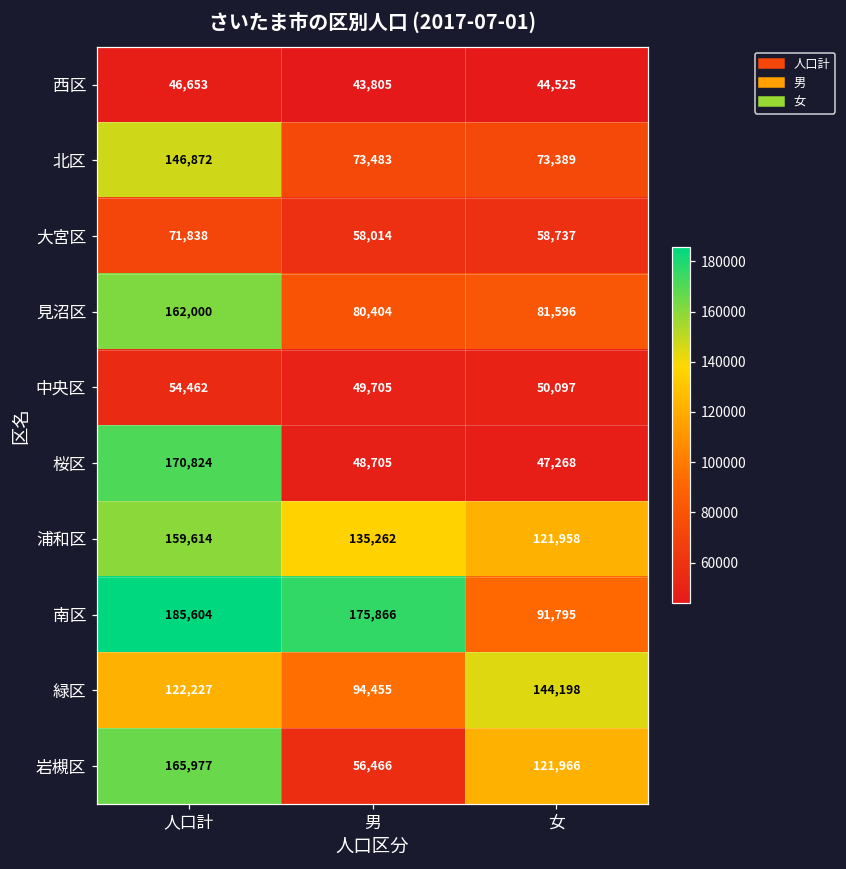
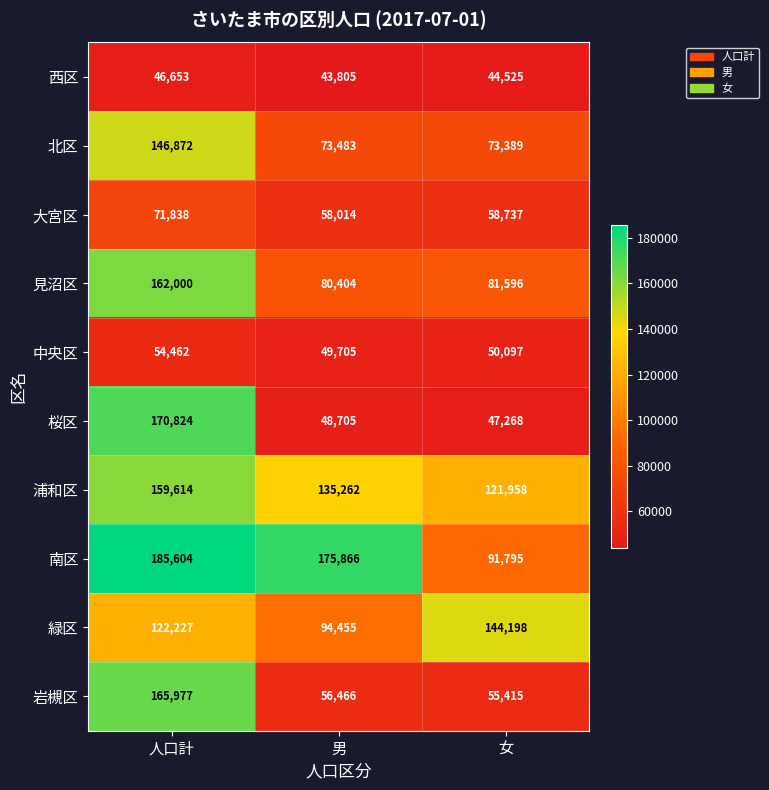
  {
    "西区": {
      "人口計": "46,653",
      "男": "43,805",
      "女": "44,525"
    },
    "北区": {
      "人口計": "146,872",
      "男": "73,483",
      "女": "73,389"
    },
    "大宮区": {
      "人口計": "71,838",
      "男": "58,014",
      "女": "58,737"
    },
    "見沼区": {
      "人口計": "162,000",
      "男": "80,404",
      "女": "81,596"
    },
    "中央区": {
      "人口計": "54,462",
      "男": "49,705",
      "女": "50,097"
    },
    "桜区": {
      "人口計": "170,824",
      "男": "48,705",
      "女": "47,268"
    },
    "浦和区": {
      "人口計": "159,614",
      "男": "135,262",
      "女": "121,958"
    },
    "南区": {
      "人口計": "185,604",
      "男": "175,866",
      "女": "91,795"
    },
    "緑区": {
      "人口計": "122,227",
      "男": "94,455",
      "女": "144,198"
    },
    "岩槻区": {
      "人口計": "165,977",
      "男": "56,466",
-     "女": "121,966"
+     "女": "55,415"
    }
  }
